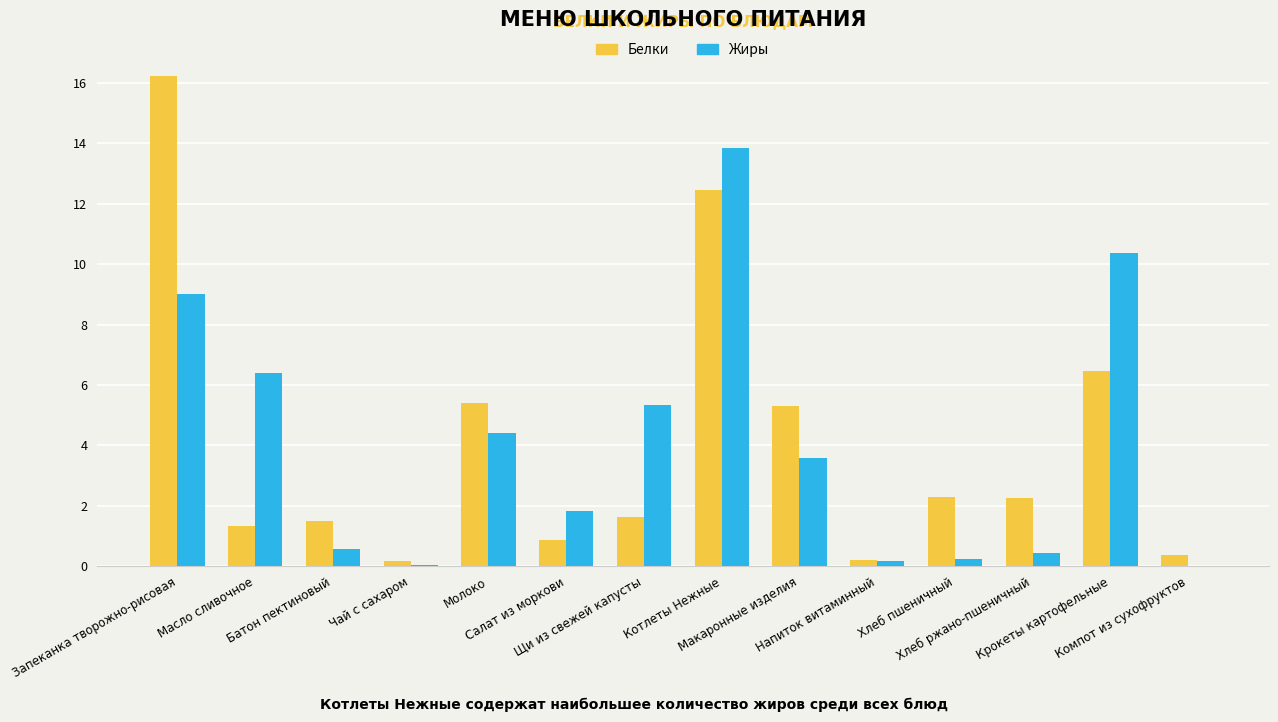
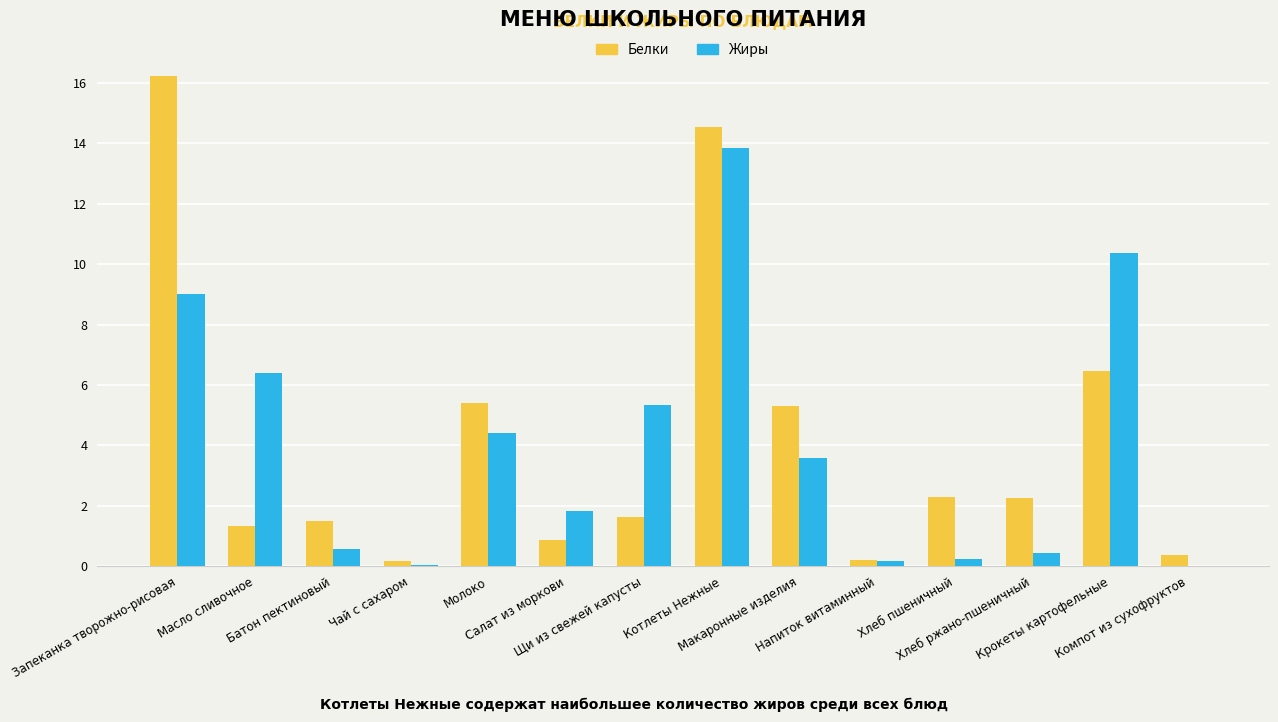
  {
    "Белки": {
      "Запеканка творожно-рисовая": 16.3,
      "Масло сливочное": 1.3,
      "Батон пектиновый": 1.5,
      "Чай с сахаром": 0.2,
      "Молоко": 5.4,
      "Салат из моркови": 0.9,
      "Щи из свежей капусты": 1.6,
-     "Котлеты Нежные": 12.5,
+     "Котлеты Нежные": 14.5,
      "Макаронные изделия": 5.3,
      "Напиток витаминный": 0.2,
      "Хлеб пшеничный": 2.3,
      "Хлеб ржано-пшеничный": 2.2,
      "Крокеты картофельные": 6.5,
      "Компот из сухофруктов": 0.4
    },
    "Жиры": {
      "Запеканка творожно-рисовая": 9.0,
      "Масло сливочное": 6.4,
      "Батон пектиновый": 0.6,
      "Молоко": 4.4,
      "Салат из моркови": 1.8,
      "Щи из свежей капусты": 5.3,
      "Котлеты Нежные": 13.9,
      "Макаронные изделия": 3.6,
      "Напиток витаминный": 0.2,
      "Хлеб пшеничный": 0.2,
      "Хлеб ржано-пшеничный": 0.4,
      "Крокеты картофельные": 10.4,
      "Компот из сухофруктов": 0.0
    }
  }
